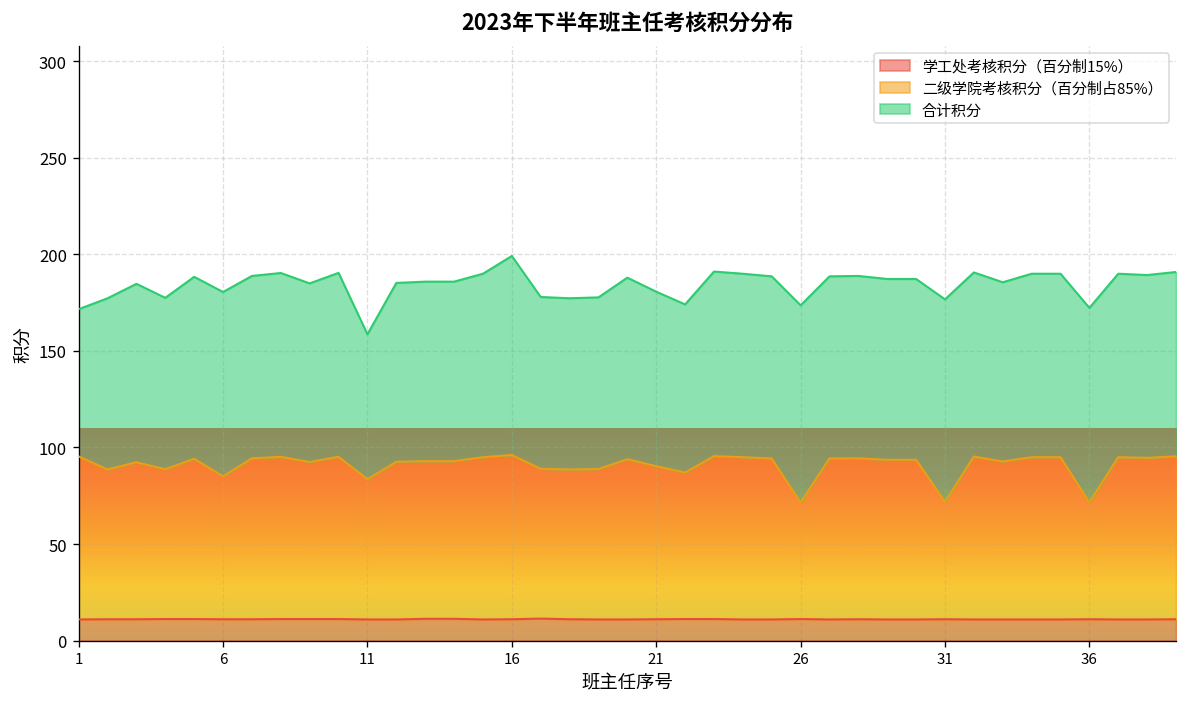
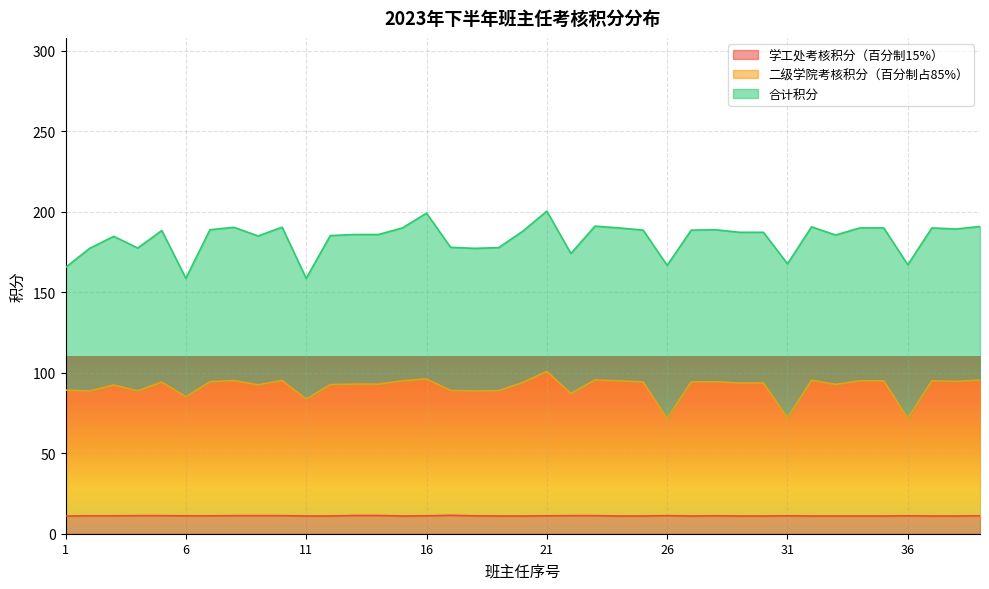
  {
    "学工处考核积分（百分制15%）": {
      "1": 11,
      "6": 11,
      "11": 11,
      "16": 11,
      "21": 11,
      "26": 11,
      "31": 11,
      "36": 11
    },
    "二级学院考核积分（百分制占85%）": {
-     "1": 84,
+     "1": 78,
      "6": 74,
      "11": 73,
      "16": 85,
-     "21": 79,
+     "21": 90,
      "26": 60,
      "31": 61,
      "36": 61
    },
    "合计积分": {
      "1": 76,
-     "6": 95,
+     "6": 74,
      "11": 75,
      "16": 103,
-     "21": 90,
-     "26": 102,
-     "31": 105,
-     "36": 101
+     "21": 100,
+     "26": 95,
+     "31": 96,
+     "36": 95
    }
  }
